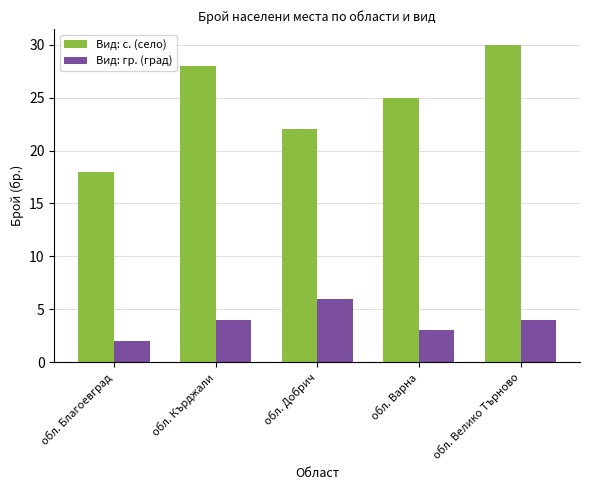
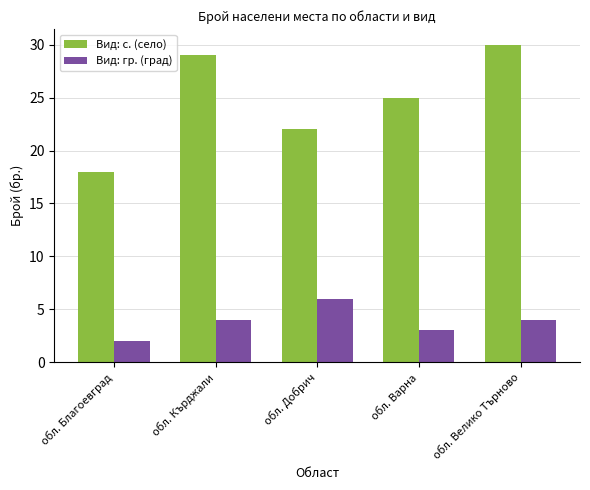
  {
    "Вид: с. (село)": {
      "обл. Благоевград": 18,
-     "обл. Кърджали": 28,
+     "обл. Кърджали": 29,
      "обл. Добрич": 22,
      "обл. Варна": 25,
      "обл. Велико Търново": 30
    },
    "Вид: гр. (град)": {
      "обл. Благоевград": 2,
      "обл. Кърджали": 4,
      "обл. Добрич": 6,
      "обл. Варна": 3,
      "обл. Велико Търново": 4
    }
  }
